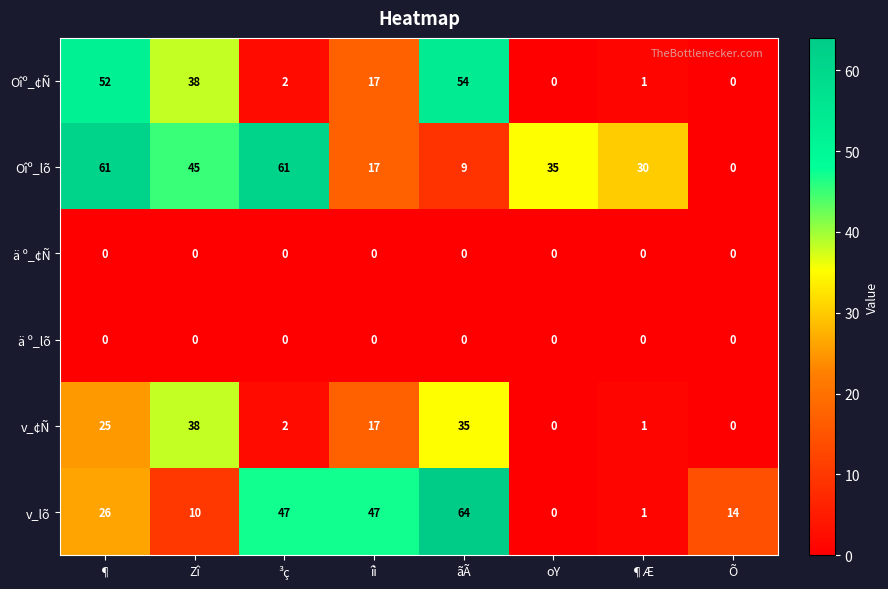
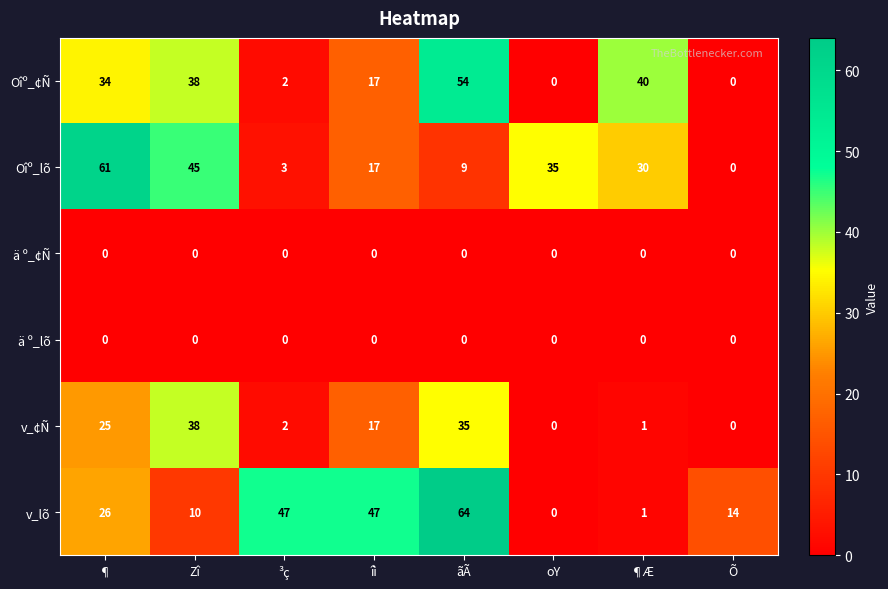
  {
    "Oîº_¢Ñ": {
-     "¶": 52,
+     "¶": 34,
      "Zî": 38,
      "³ç": 2,
      "îì": 17,
      "ãÃ": 54,
      "oY": 0,
-     "¶Æ": 1
+     "¶Æ": 40
    },
    "Oîº_lõ": {
      "¶": 61,
      "Zî": 45,
-     "³ç": 61,
+     "³ç": 3,
      "îì": 17,
      "ãÃ": 9,
      "oY": 35,
      "¶Æ": 30,
      "Õ": 0
    },
    "ä º_¢Ñ": {
      "¶": 0,
      "Zî": 0,
      "³ç": 0,
      "îì": 0,
      "ãÃ": 0,
      "oY": 0,
      "¶Æ": 0,
      "Õ": 0
    },
    "ä º_lõ": {
      "¶": 0,
      "Zî": 0,
      "³ç": 0,
      "îì": 0,
      "ãÃ": 0,
      "oY": 0,
      "¶Æ": 0,
      "Õ": 0
    },
    "v_¢Ñ": {
      "¶": 25,
      "Zî": 38,
      "³ç": 2,
      "îì": 17,
      "ãÃ": 35,
      "oY": 0,
      "¶Æ": 1,
      "Õ": 0
    },
    "v_lõ": {
      "¶": 26,
      "Zî": 10,
      "³ç": 47,
      "îì": 47,
      "ãÃ": 64,
      "oY": 0,
      "¶Æ": 1,
      "Õ": 14
    }
  }
